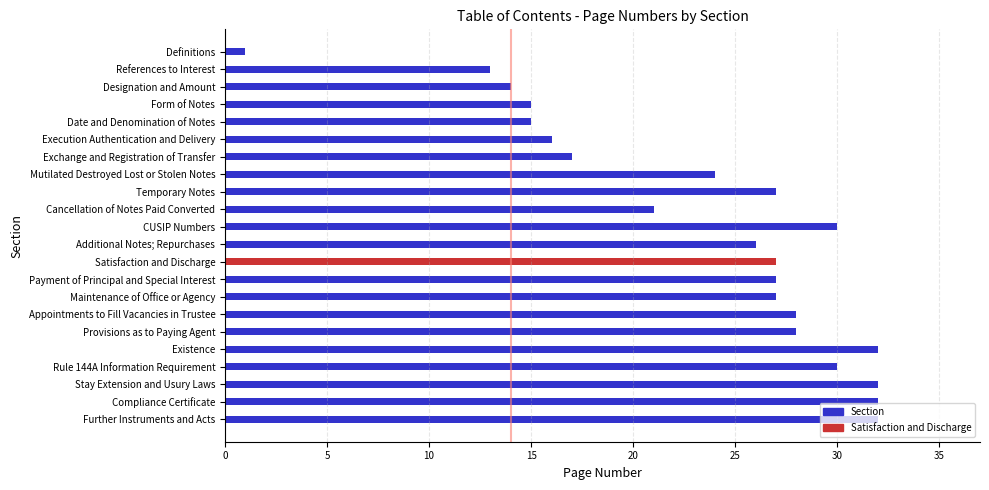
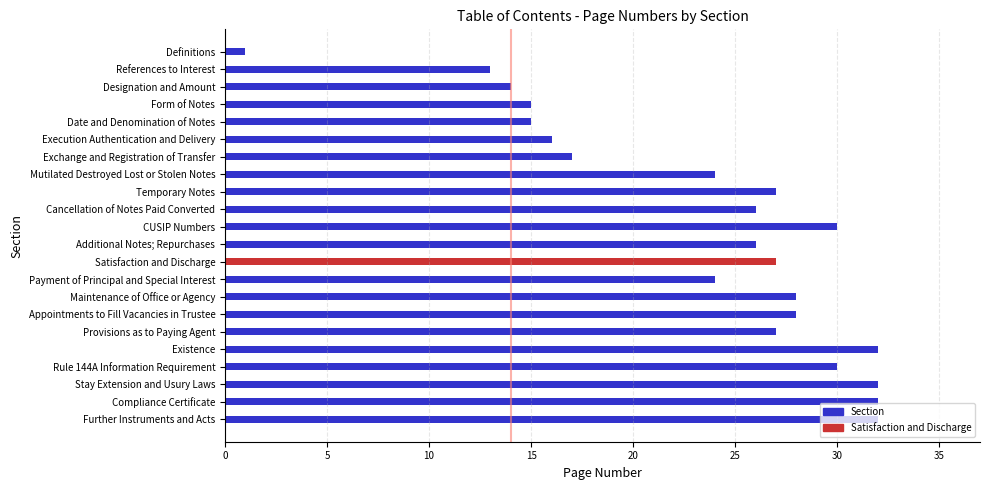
  {
    "Definitions": 1,
    "References to Interest": 13,
    "Designation and Amount": 14,
    "Form of Notes": 15,
    "Date and Denomination of Notes": 15,
    "Execution Authentication and Delivery": 16,
    "Exchange and Registration of Transfer": 17,
    "Mutilated Destroyed Lost or Stolen Notes": 24,
    "Temporary Notes": 27,
-   "Cancellation of Notes Paid Converted": 21,
+   "Cancellation of Notes Paid Converted": 26,
    "CUSIP Numbers": 30,
    "Additional Notes; Repurchases": 26,
    "Satisfaction and Discharge": 27,
-   "Payment of Principal and Special Interest": 27,
-   "Maintenance of Office or Agency": 27,
+   "Payment of Principal and Special Interest": 24,
+   "Maintenance of Office or Agency": 28,
    "Appointments to Fill Vacancies in Trustee": 28,
-   "Provisions as to Paying Agent": 28,
+   "Provisions as to Paying Agent": 27,
    "Existence": 32,
    "Rule 144A Information Requirement": 30,
    "Stay Extension and Usury Laws": 32,
    "Compliance Certificate": 32
  }
